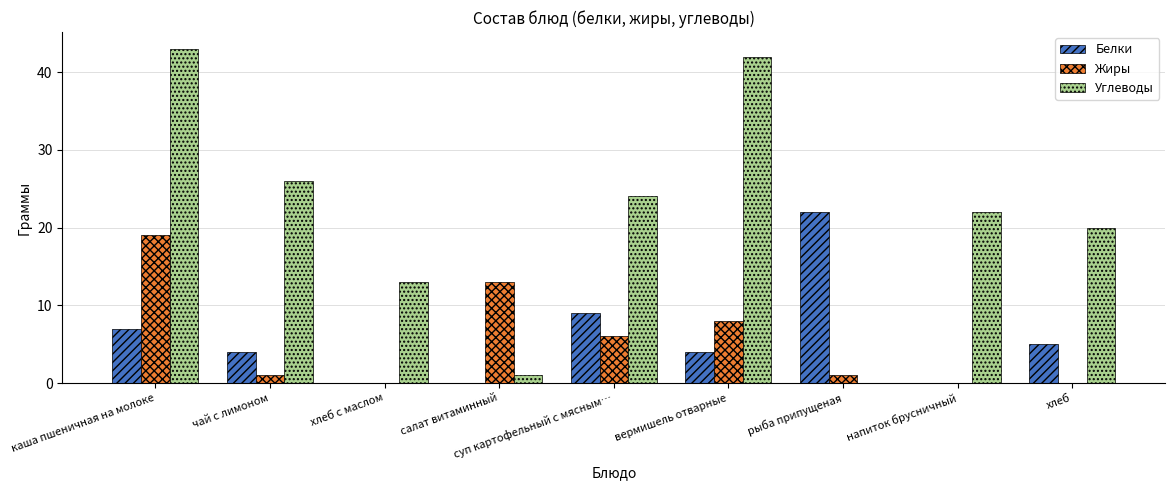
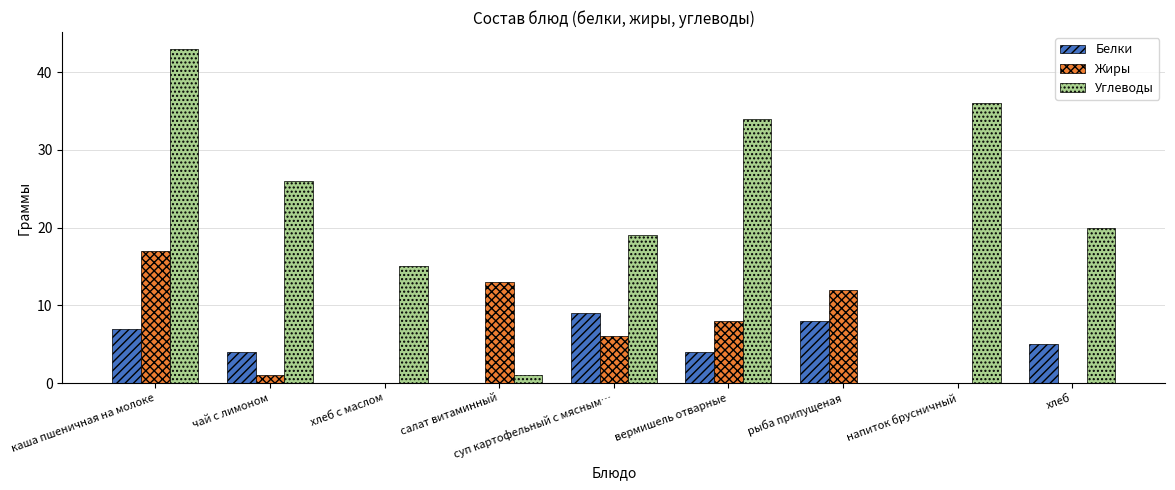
  {
    "Белки": {
      "каша пшеничная на молоке": 7,
      "чай с лимоном": 4,
      "хлеб с маслом": 0,
      "салат витаминный": 0,
      "суп картофельный с мясным…": 9,
      "вермишель отварные": 4,
-     "рыба припущеная": 22,
+     "рыба припущеная": 8,
      "напиток брусничный": 0,
      "хлеб": 5
    },
    "Жиры": {
-     "каша пшеничная на молоке": 19,
+     "каша пшеничная на молоке": 17,
      "чай с лимоном": 1,
      "хлеб с маслом": 0,
      "салат витаминный": 13,
      "суп картофельный с мясным…": 6,
      "вермишель отварные": 8,
-     "рыба припущеная": 1,
+     "рыба припущеная": 12,
      "напиток брусничный": 0,
      "хлеб": 0
    },
    "Углеводы": {
      "каша пшеничная на молоке": 43,
      "чай с лимоном": 26,
-     "хлеб с маслом": 13,
+     "хлеб с маслом": 15,
      "салат витаминный": 1,
-     "суп картофельный с мясным…": 24,
-     "вермишель отварные": 42,
+     "суп картофельный с мясным…": 19,
+     "вермишель отварные": 34,
      "рыба припущеная": 0,
-     "напиток брусничный": 22,
+     "напиток брусничный": 36,
      "хлеб": 20
    }
  }
